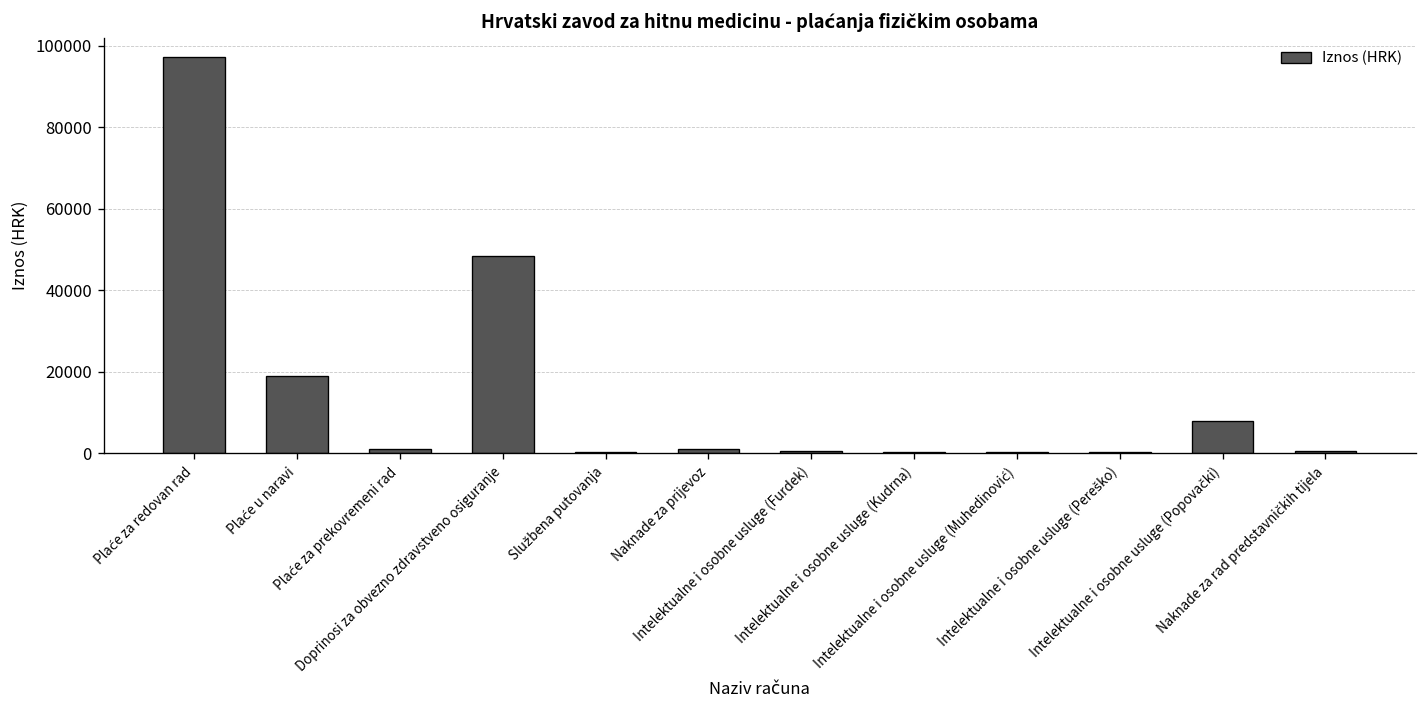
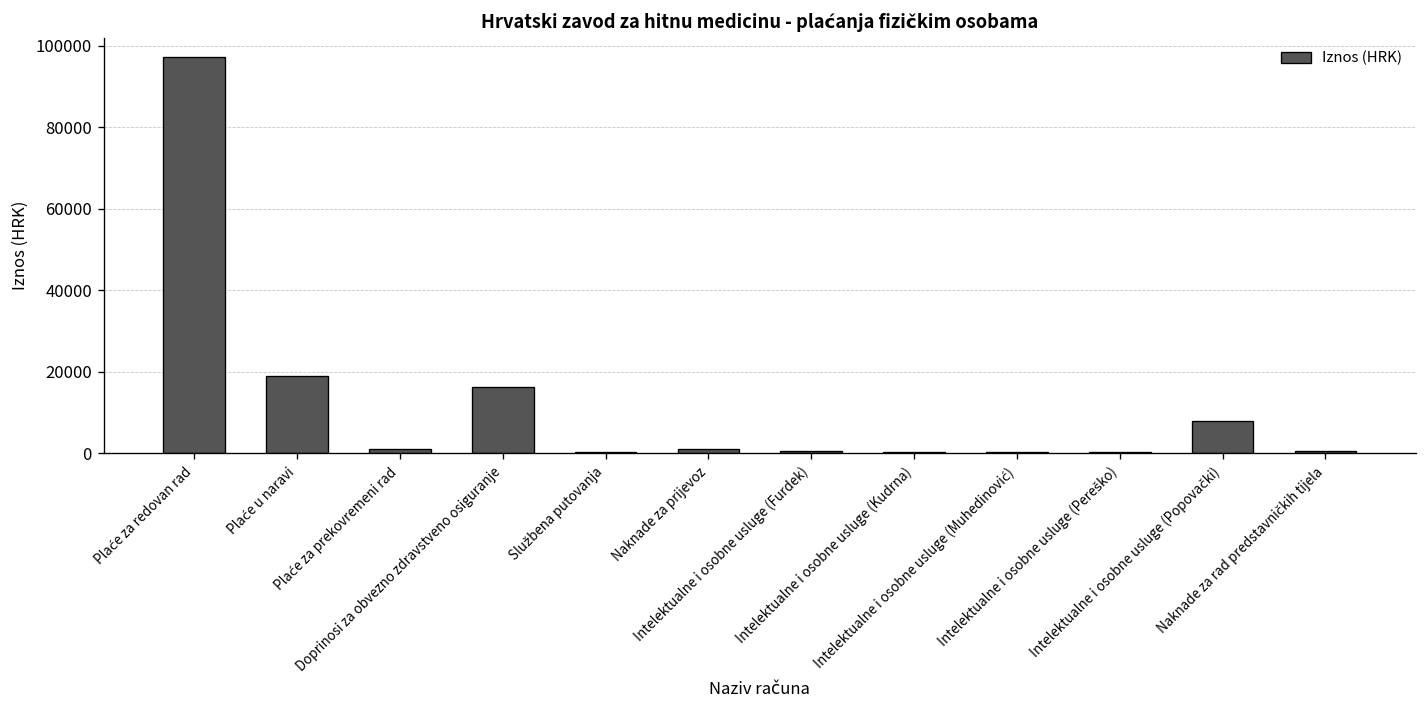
  {
    "Plaće za redovan rad": 97000,
    "Plaće u naravi": 19000,
    "Plaće za prekovremeni rad": 1000,
-   "Doprinosi za obvezno zdravstveno osiguranje": 49000,
+   "Doprinosi za obvezno zdravstveno osiguranje": 16000,
    "Naknade za prijevoz": 1000,
    "Intelektualne i osobne usluge (Popovački)": 8000
  }
